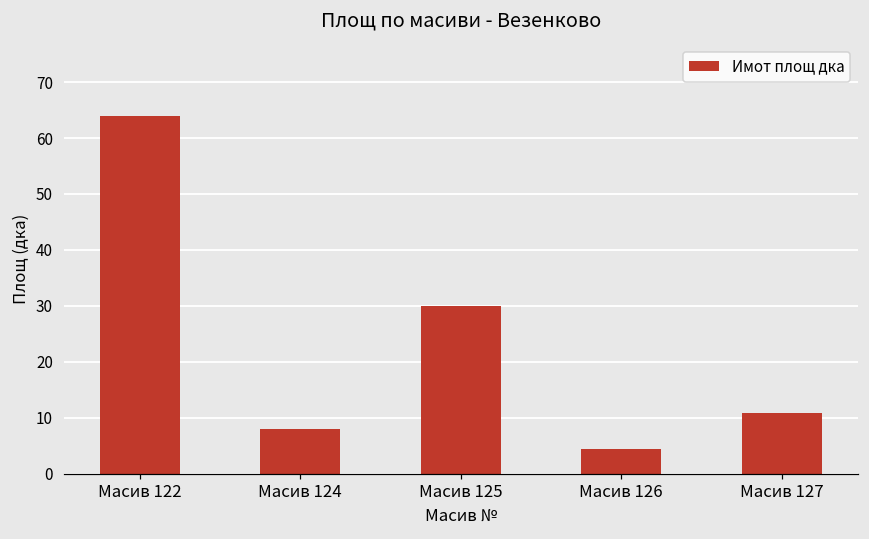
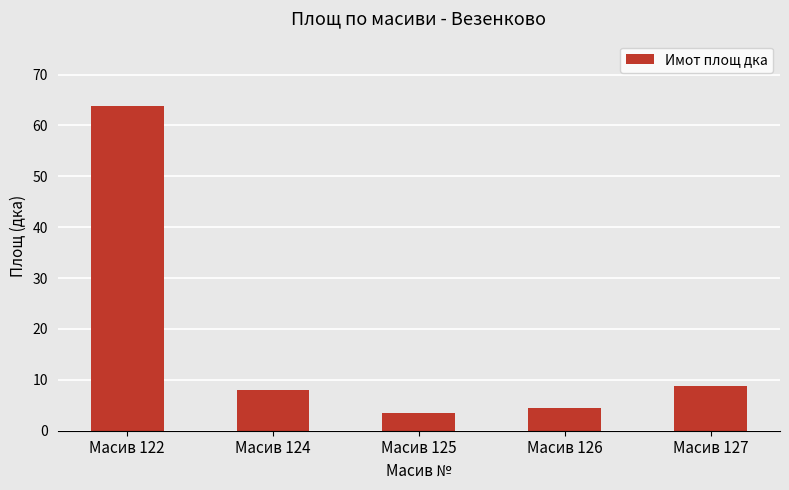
  {
    "Масив 122": 64,
    "Масив 124": 8,
-   "Масив 125": 30,
+   "Масив 125": 3,
    "Масив 126": 4,
-   "Масив 127": 11
+   "Масив 127": 9
  }
